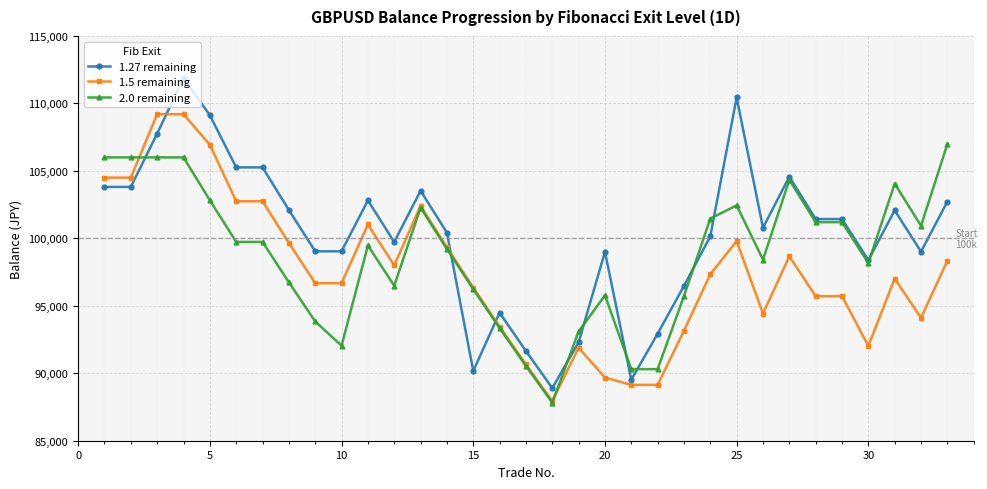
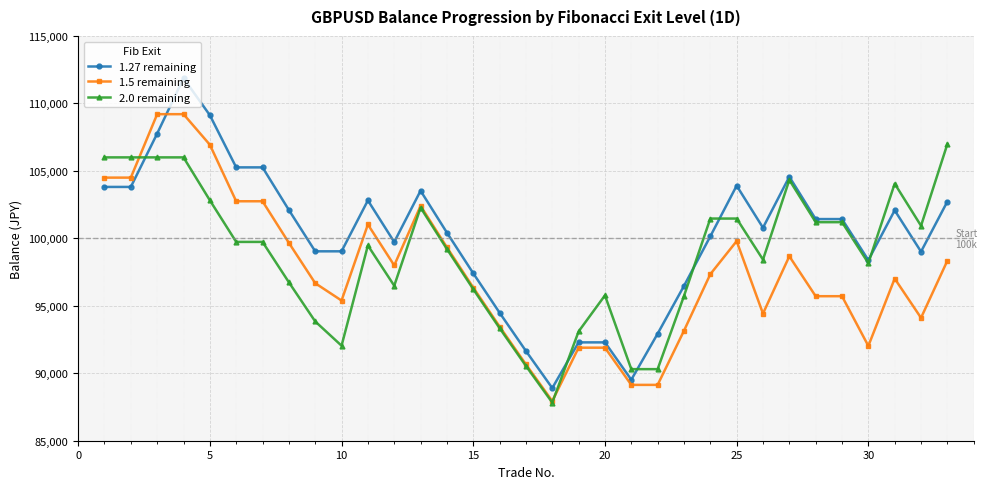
  {
    "1.27 remaining": {
      "5": "109,100",
      "10": "99,000",
-     "15": "90,200",
-     "20": "99,000",
-     "25": "110,400",
+     "15": "97,400",
+     "20": "92,300",
+     "25": "103,900",
      "30": "98,400"
    },
    "1.5 remaining": {
      "5": "106,900",
-     "10": "96,700",
-     "20": "89,700",
+     "10": "95,400",
+     "20": "91,900",
      "25": "99,800",
      "30": "92,000"
    },
    "2.0 remaining": {
      "5": "102,800",
      "10": "92,000",
      "20": "95,800",
-     "25": "102,400",
+     "25": "101,500",
      "30": "98,200"
    }
  }
